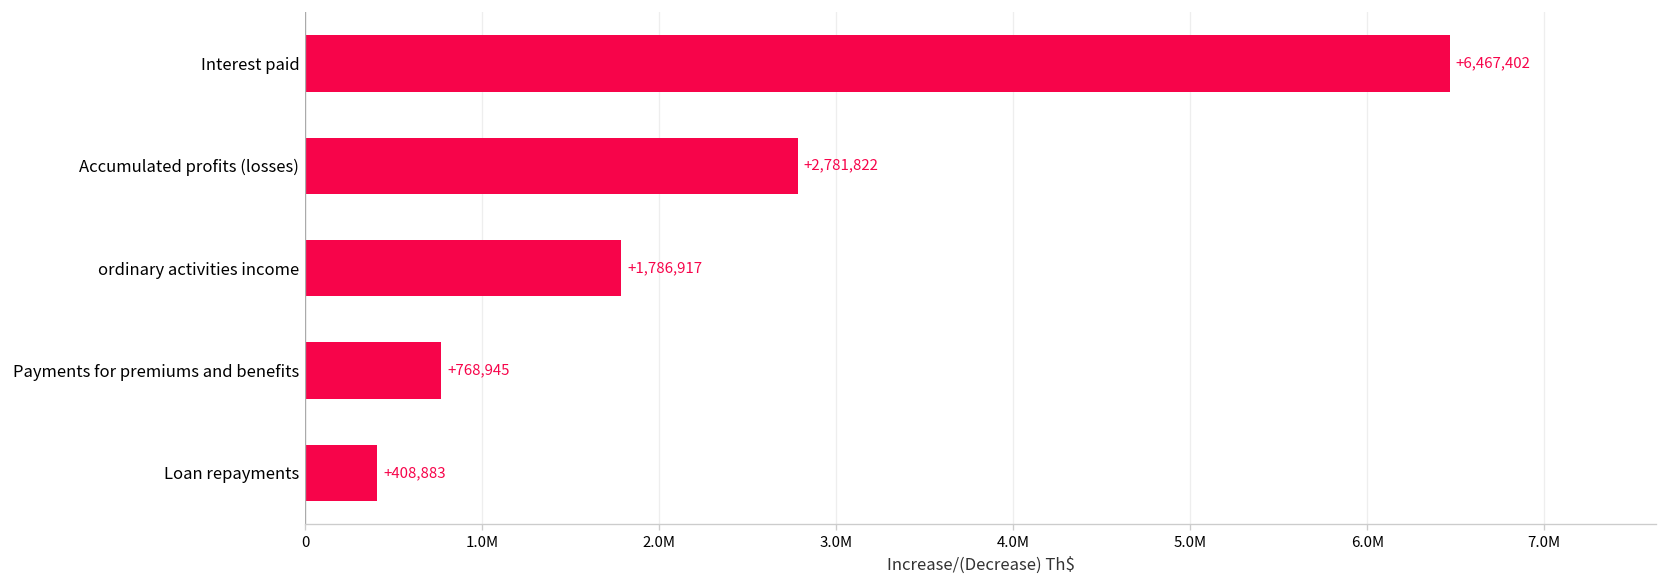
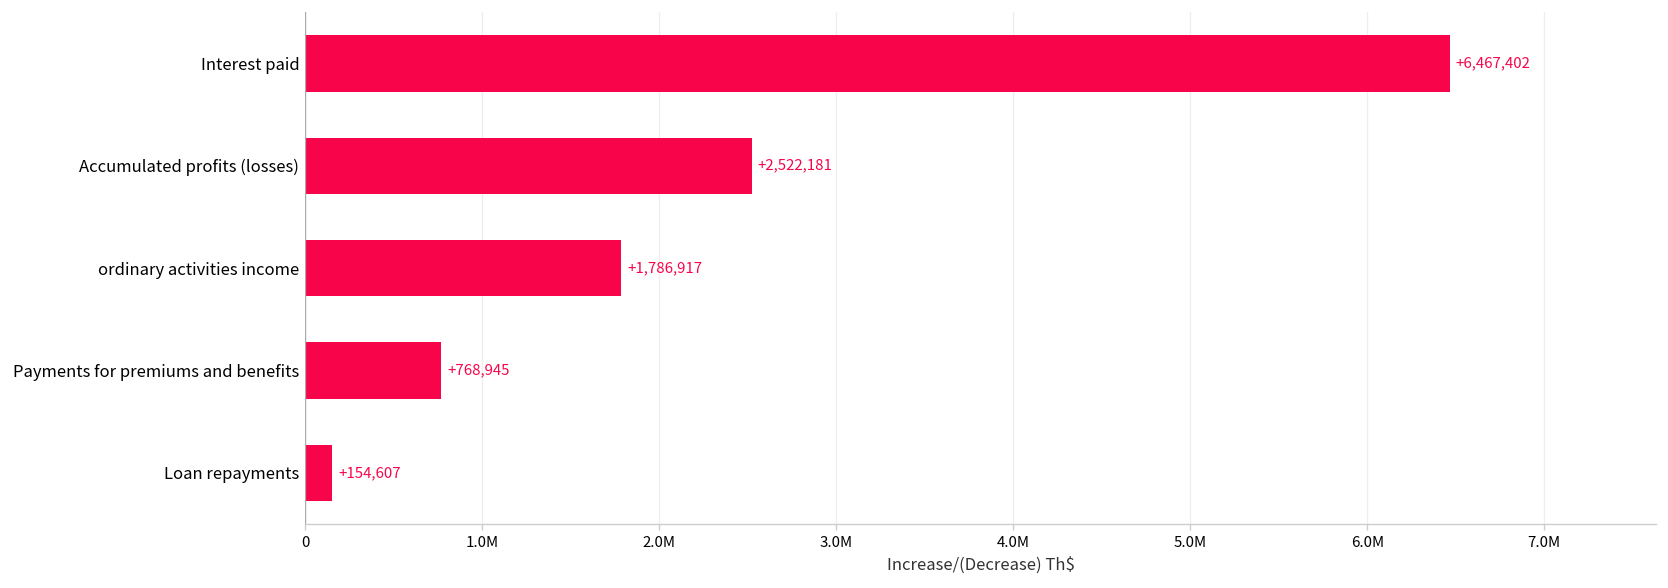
  {
    "Interest paid": "+6,467,402",
-   "Accumulated profits (losses)": "+2,781,822",
+   "Accumulated profits (losses)": "+2,522,181",
    "ordinary activities income": "+1,786,917",
    "Payments for premiums and benefits": "+768,945",
-   "Loan repayments": "+408,883"
+   "Loan repayments": "+154,607"
  }
